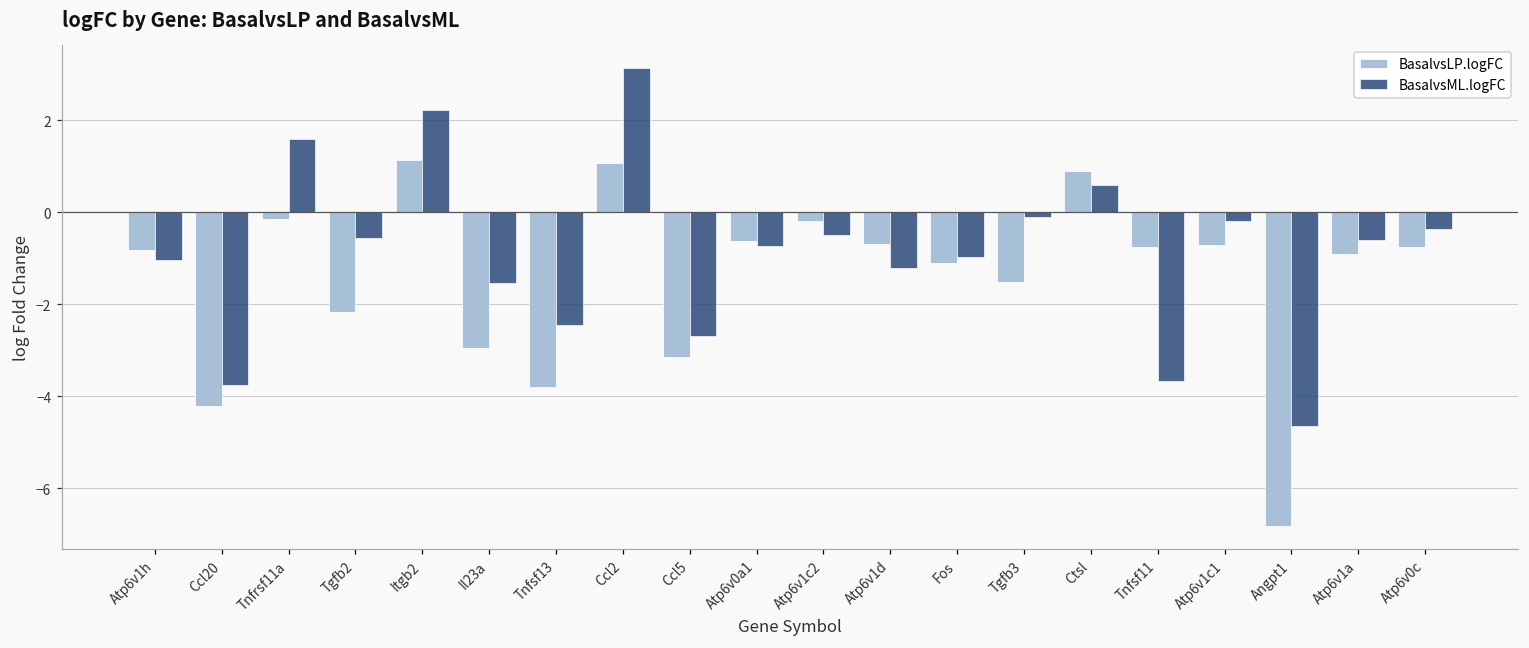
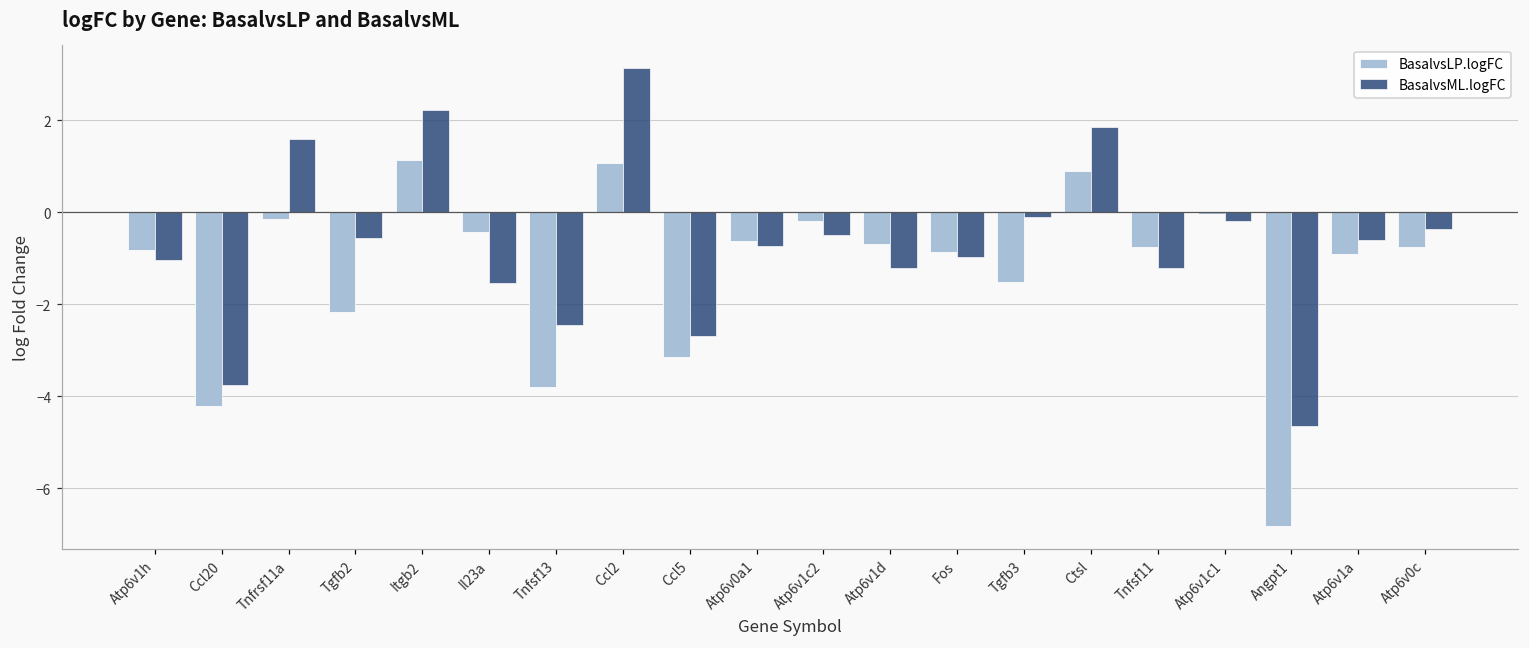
  {
    "BasalvsLP.logFC": {
      "Atp6v1h": -0.8,
      "Ccl20": -4.2,
      "Tnfrsf11a": -0.1,
      "Tgfb2": -2.2,
      "Itgb2": 1.1,
-     "Il23a": -2.9,
+     "Il23a": -0.4,
      "Tnfsf13": -3.8,
      "Ccl2": 1.1,
      "Ccl5": -3.1,
      "Atp6v0a1": -0.6,
      "Atp6v1c2": -0.2,
      "Atp6v1d": -0.7,
-     "Fos": -1.1,
+     "Fos": -0.9,
      "Tgfb3": -1.5,
      "Ctsl": 0.9,
      "Tnfsf11": -0.8,
-     "Atp6v1c1": -0.7,
+     "Atp6v1c1": 0.0,
      "Angpt1": -6.8,
      "Atp6v1a": -0.9,
      "Atp6v0c": -0.8
    },
    "BasalvsML.logFC": {
      "Atp6v1h": -1.0,
      "Ccl20": -3.8,
      "Tnfrsf11a": 1.6,
      "Tgfb2": -0.6,
      "Itgb2": 2.2,
      "Il23a": -1.5,
      "Tnfsf13": -2.4,
      "Ccl2": 3.1,
      "Ccl5": -2.7,
      "Atp6v0a1": -0.7,
      "Atp6v1c2": -0.5,
      "Atp6v1d": -1.2,
      "Fos": -1.0,
      "Tgfb3": -0.1,
-     "Ctsl": 0.6,
-     "Tnfsf11": -3.7,
+     "Ctsl": 1.9,
+     "Tnfsf11": -1.2,
      "Atp6v1c1": -0.2,
      "Angpt1": -4.7,
      "Atp6v1a": -0.6,
      "Atp6v0c": -0.4
    }
  }
